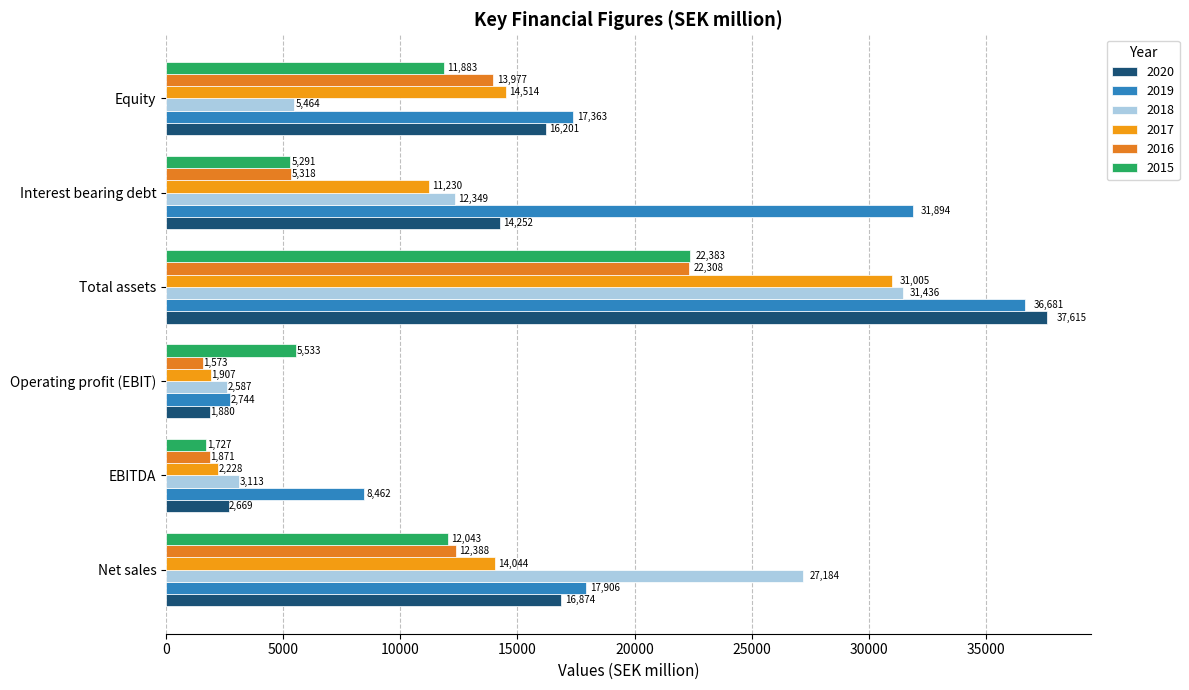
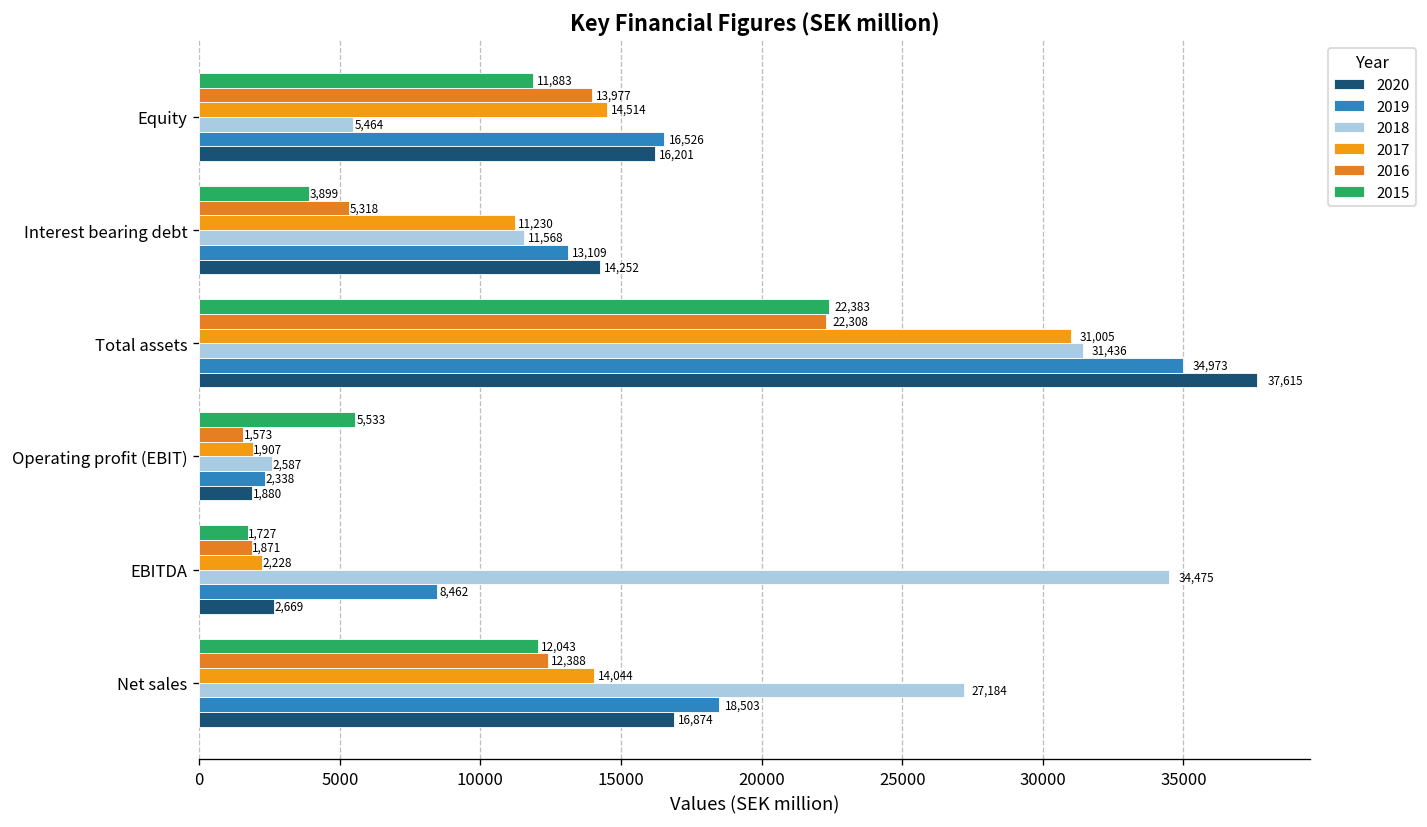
  {
    "2020": {
      "Equity": "16,201",
      "Interest bearing debt": "14,252",
      "Total assets": "37,615",
      "Operating profit (EBIT)": "1,880",
      "EBITDA": "2,669",
      "Net sales": "16,874"
    },
    "2019": {
-     "Equity": "17,363",
-     "Interest bearing debt": "31,894",
-     "Total assets": "36,681",
-     "Operating profit (EBIT)": "2,744",
+     "Equity": "16,526",
+     "Interest bearing debt": "13,109",
+     "Total assets": "34,973",
+     "Operating profit (EBIT)": "2,338",
      "EBITDA": "8,462",
-     "Net sales": "17,906"
+     "Net sales": "18,503"
    },
    "2018": {
      "Equity": "5,464",
-     "Interest bearing debt": "12,349",
+     "Interest bearing debt": "11,568",
      "Total assets": "31,436",
      "Operating profit (EBIT)": "2,587",
-     "EBITDA": "3,113",
+     "EBITDA": "34,475",
      "Net sales": "27,184"
    },
    "2015": {
      "Equity": "11,883",
-     "Interest bearing debt": "5,291",
+     "Interest bearing debt": "3,899",
      "Total assets": "22,383",
      "Operating profit (EBIT)": "5,533",
      "EBITDA": "1,727",
      "Net sales": "12,043"
    }
  }
